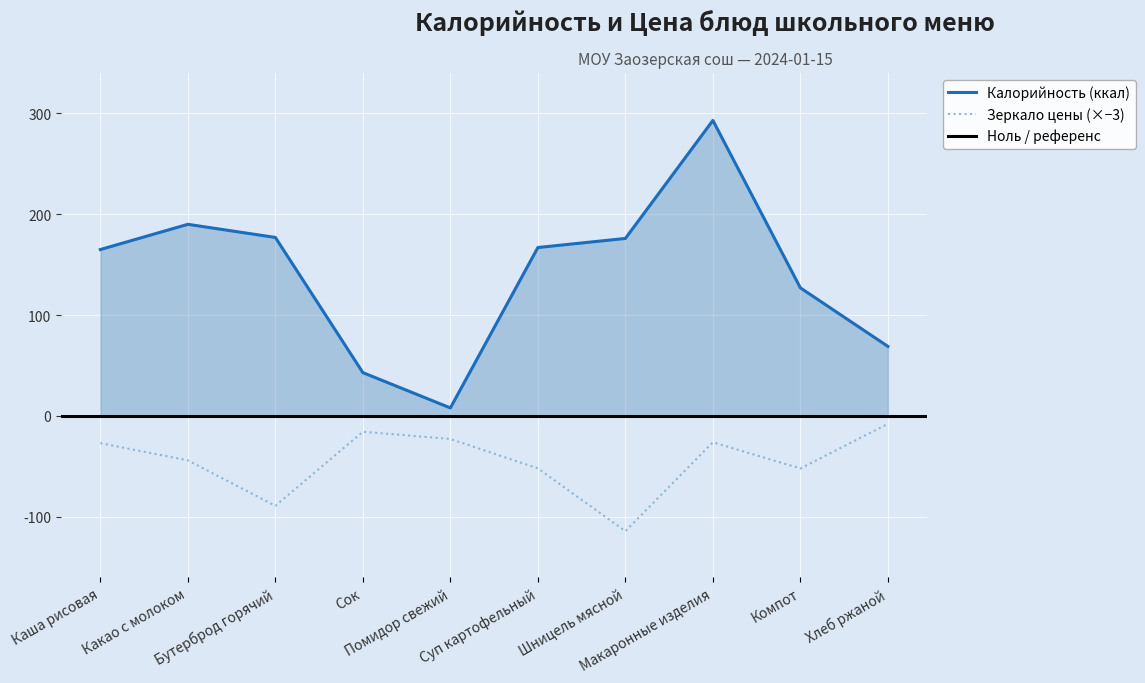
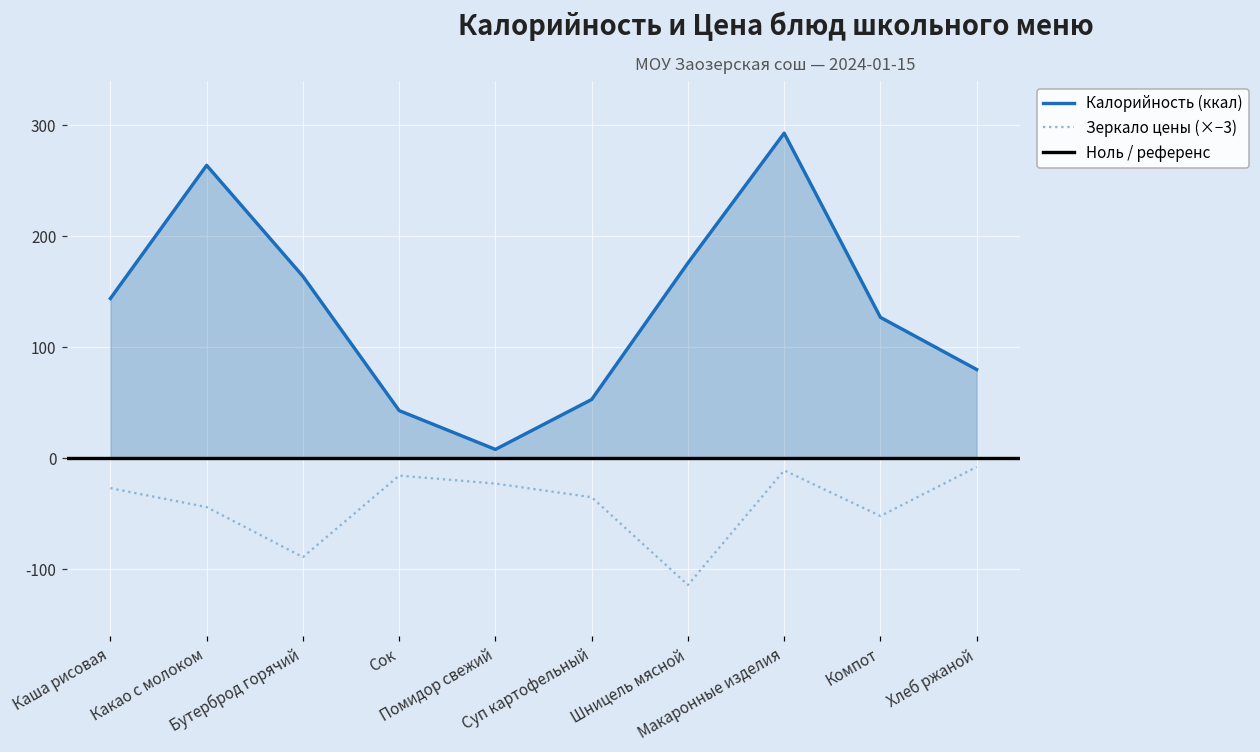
  {
    "Калорийность (ккал)": {
-     "Каша рисовая": 165,
-     "Какао с молоком": 190,
-     "Бутерброд горячий": 177,
+     "Каша рисовая": 144,
+     "Какао с молоком": 264,
+     "Бутерброд горячий": 164,
      "Сок": 43,
      "Помидор свежий": 8,
-     "Суп картофельный": 167,
+     "Суп картофельный": 53,
      "Шницель мясной": 176,
      "Макаронные изделия": 293,
      "Компот": 127,
-     "Хлеб ржаной": 69
+     "Хлеб ржаной": 80
    },
    "Зеркало цены (×−3)": {
      "Каша рисовая": -27,
      "Какао с молоком": -44,
      "Бутерброд горячий": -89,
      "Сок": -16,
      "Помидор свежий": -23,
-     "Суп картофельный": -52,
+     "Суп картофельный": -35,
      "Шницель мясной": -114,
-     "Макаронные изделия": -26,
+     "Макаронные изделия": -11,
      "Компот": -52,
      "Хлеб ржаной": -8
    }
  }
